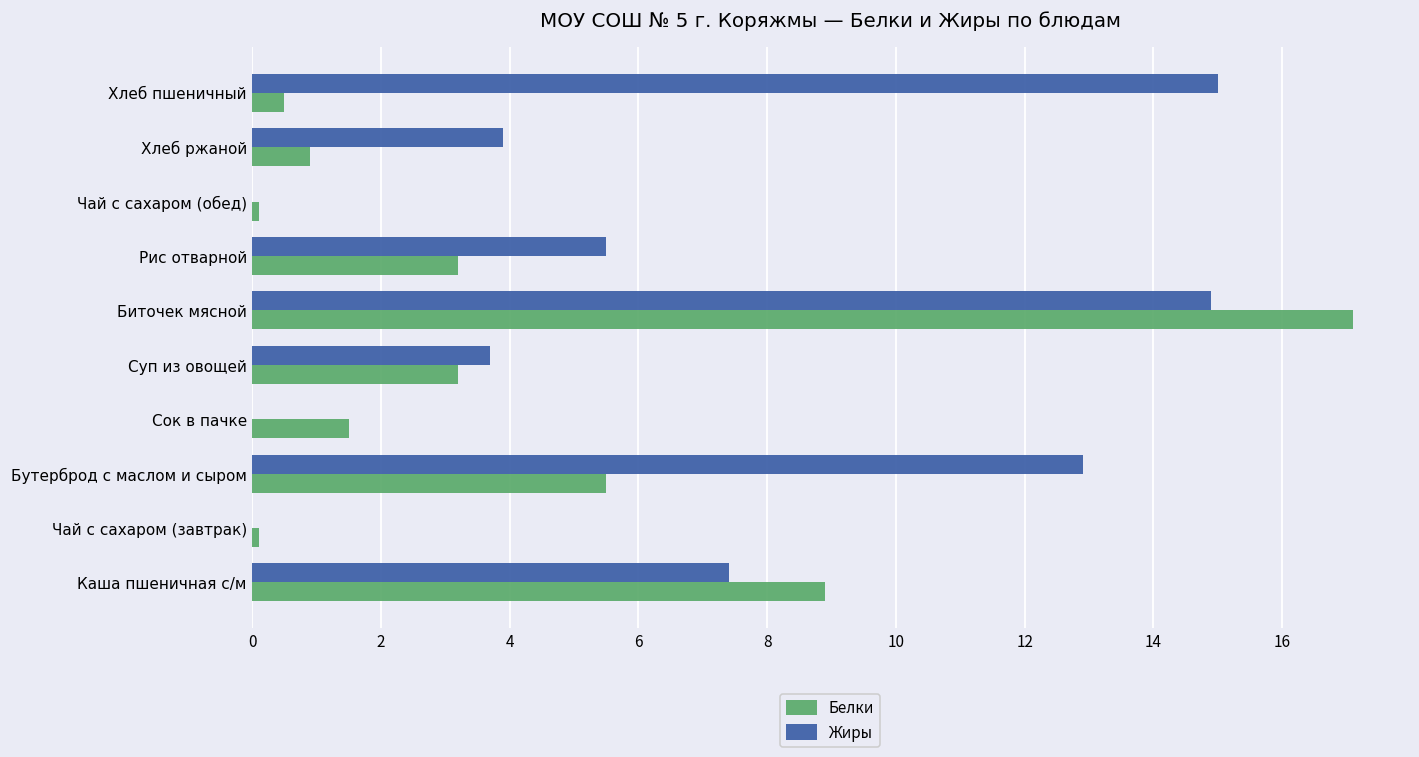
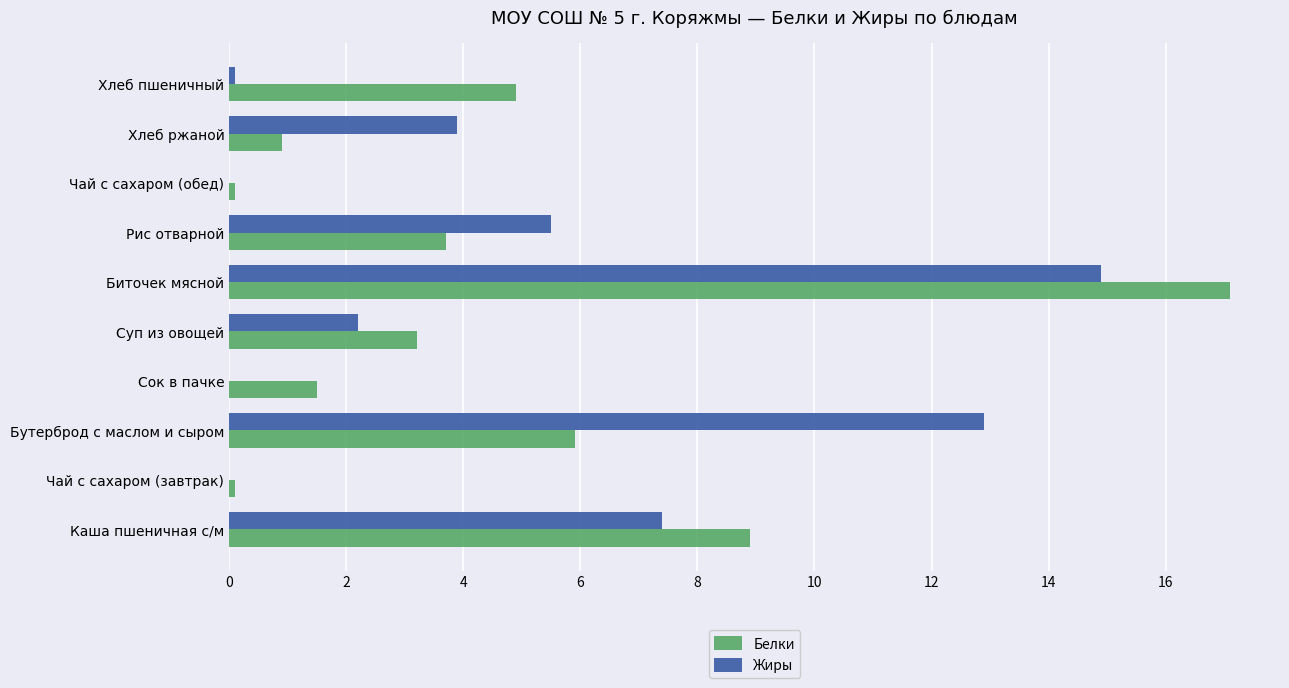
  {
    "Белки": {
-     "Хлеб пшеничный": 0.5,
+     "Хлеб пшеничный": 4.9,
      "Хлеб ржаной": 0.9,
      "Чай с сахаром (обед)": 0.1,
-     "Рис отварной": 3.2,
+     "Рис отварной": 3.7,
      "Биточек мясной": 17.1,
      "Суп из овощей": 3.2,
      "Сок в пачке": 1.5,
-     "Бутерброд с маслом и сыром": 5.5,
+     "Бутерброд с маслом и сыром": 5.9,
      "Чай с сахаром (завтрак)": 0.1,
      "Каша пшеничная с/м": 8.9
    },
    "Жиры": {
-     "Хлеб пшеничный": 15.0,
+     "Хлеб пшеничный": 0.1,
      "Хлеб ржаной": 3.9,
      "Чай с сахаром (обед)": 0.0,
      "Рис отварной": 5.5,
      "Биточек мясной": 14.9,
-     "Суп из овощей": 3.7,
+     "Суп из овощей": 2.2,
      "Сок в пачке": 0.0,
      "Бутерброд с маслом и сыром": 12.9,
      "Чай с сахаром (завтрак)": 0.0,
      "Каша пшеничная с/м": 7.4
    }
  }
